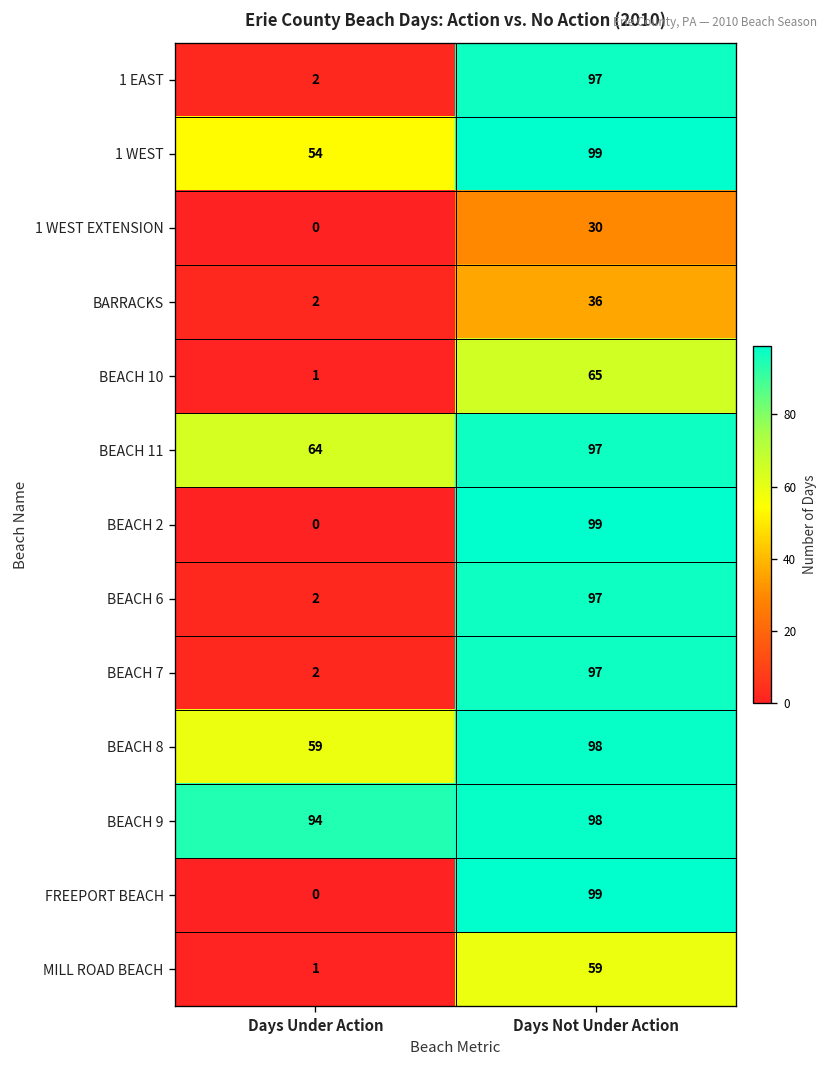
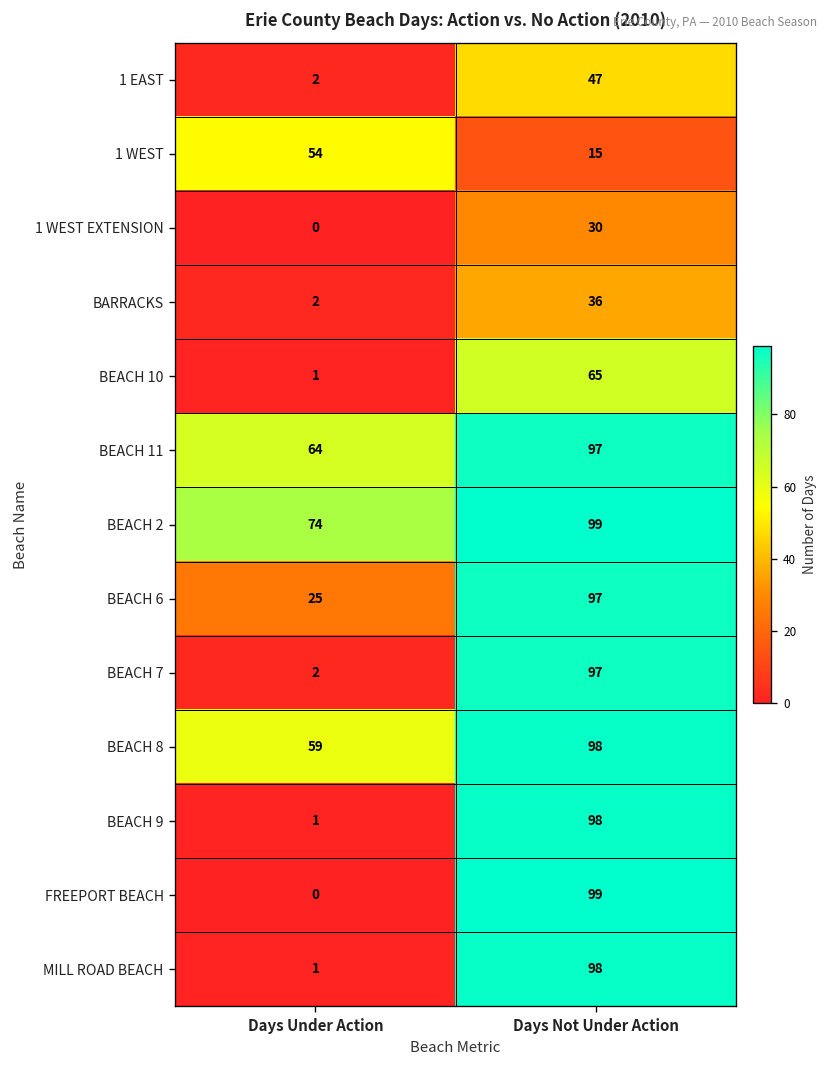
  {
    "1 EAST": {
      "Days Under Action": 2,
-     "Days Not Under Action": 97
+     "Days Not Under Action": 47
    },
    "1 WEST": {
      "Days Under Action": 54,
-     "Days Not Under Action": 99
+     "Days Not Under Action": 15
    },
    "1 WEST EXTENSION": {
      "Days Under Action": 0,
      "Days Not Under Action": 30
    },
    "BARRACKS": {
      "Days Under Action": 2,
      "Days Not Under Action": 36
    },
    "BEACH 10": {
      "Days Under Action": 1,
      "Days Not Under Action": 65
    },
    "BEACH 11": {
      "Days Under Action": 64,
      "Days Not Under Action": 97
    },
    "BEACH 2": {
-     "Days Under Action": 0,
+     "Days Under Action": 74,
      "Days Not Under Action": 99
    },
    "BEACH 6": {
-     "Days Under Action": 2,
+     "Days Under Action": 25,
      "Days Not Under Action": 97
    },
    "BEACH 7": {
      "Days Under Action": 2,
      "Days Not Under Action": 97
    },
    "BEACH 8": {
      "Days Under Action": 59,
      "Days Not Under Action": 98
    },
    "BEACH 9": {
-     "Days Under Action": 94,
+     "Days Under Action": 1,
      "Days Not Under Action": 98
    },
    "FREEPORT BEACH": {
      "Days Under Action": 0,
      "Days Not Under Action": 99
    },
    "MILL ROAD BEACH": {
      "Days Under Action": 1,
-     "Days Not Under Action": 59
+     "Days Not Under Action": 98
    }
  }
